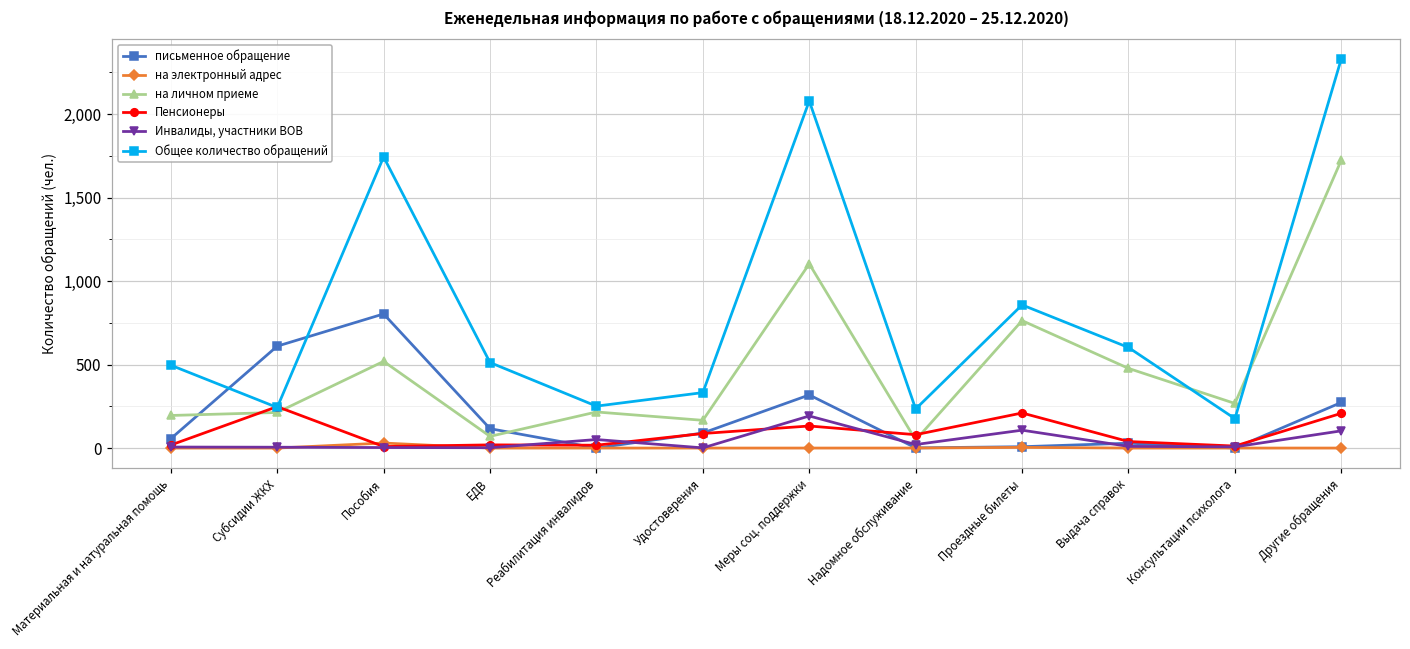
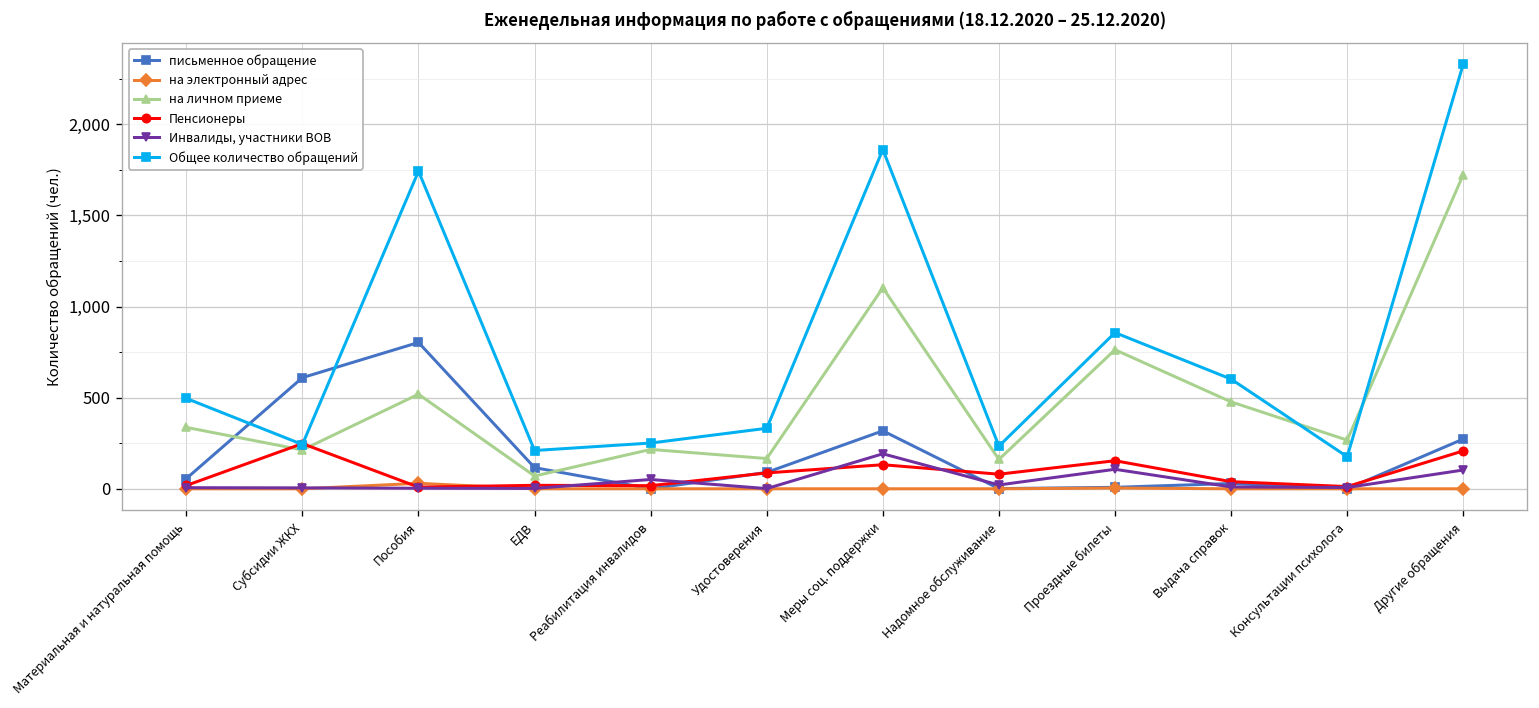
  {
    "письменное обращение": {
      "Материальная и натуральная помощь": "60",
      "Субсидии ЖКХ": "610",
      "Пособия": "800",
      "ЕДВ": "120",
      "Меры соц. поддержки": "320",
      "Другие обращения": "270"
    },
    "на электронный адрес": {
      "Пособия": "30",
      "Меры соц. поддержки": "0",
      "Другие обращения": "0"
    },
    "на личном приеме": {
-     "Материальная и натуральная помощь": "200",
+     "Материальная и натуральная помощь": "340",
      "Субсидии ЖКХ": "210",
      "Пособия": "520",
      "ЕДВ": "70",
      "Реабилитация инвалидов": "220",
      "Удостоверения": "170",
      "Меры соц. поддержки": "1,100",
-     "Надомное обслуживание": "50",
+     "Надомное обслуживание": "160",
      "Проездные билеты": "760",
      "Выдача справок": "480",
      "Консультации психолога": "270",
      "Другие обращения": "1,720"
    },
    "Пенсионеры": {
      "ЕДВ": "20",
      "Реабилитация инвалидов": "20",
      "Меры соц. поддержки": "130",
      "Надомное обслуживание": "80",
-     "Проездные билеты": "210",
+     "Проездные билеты": "150",
      "Другие обращения": "210"
    },
    "Инвалиды, участники ВОВ": {
      "Реабилитация инвалидов": "50",
      "Меры соц. поддержки": "190",
      "Надомное обслуживание": "20",
      "Проездные билеты": "110",
      "Другие обращения": "100"
    },
    "Общее количество обращений": {
      "Материальная и натуральная помощь": "500",
      "Пособия": "1,740",
-     "ЕДВ": "510",
+     "ЕДВ": "210",
      "Реабилитация инвалидов": "250",
      "Удостоверения": "330",
-     "Меры соц. поддержки": "2,080",
+     "Меры соц. поддержки": "1,860",
      "Надомное обслуживание": "230",
      "Проездные билеты": "860",
      "Выдача справок": "600",
      "Консультации психолога": "180",
      "Другие обращения": "2,330"
    }
  }
